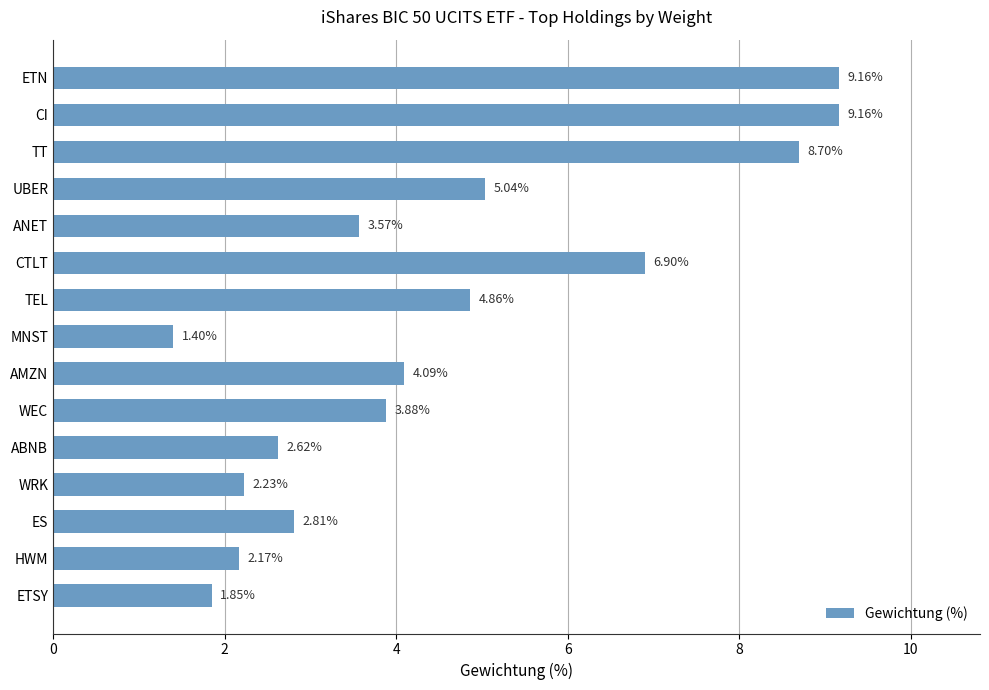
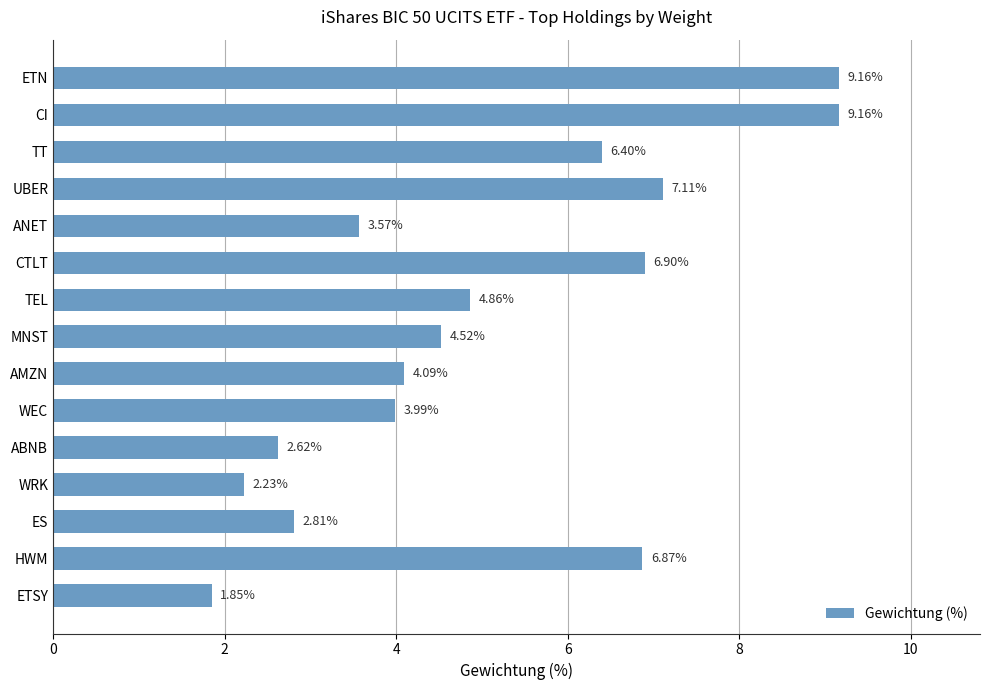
  {
    "ETN": "9.16%",
    "CI": "9.16%",
-   "TT": "8.70%",
-   "UBER": "5.04%",
+   "TT": "6.40%",
+   "UBER": "7.11%",
    "ANET": "3.57%",
    "CTLT": "6.90%",
    "TEL": "4.86%",
-   "MNST": "1.40%",
+   "MNST": "4.52%",
    "AMZN": "4.09%",
-   "WEC": "3.88%",
+   "WEC": "3.99%",
    "ABNB": "2.62%",
    "WRK": "2.23%",
    "ES": "2.81%",
-   "HWM": "2.17%",
+   "HWM": "6.87%",
    "ETSY": "1.85%"
  }
